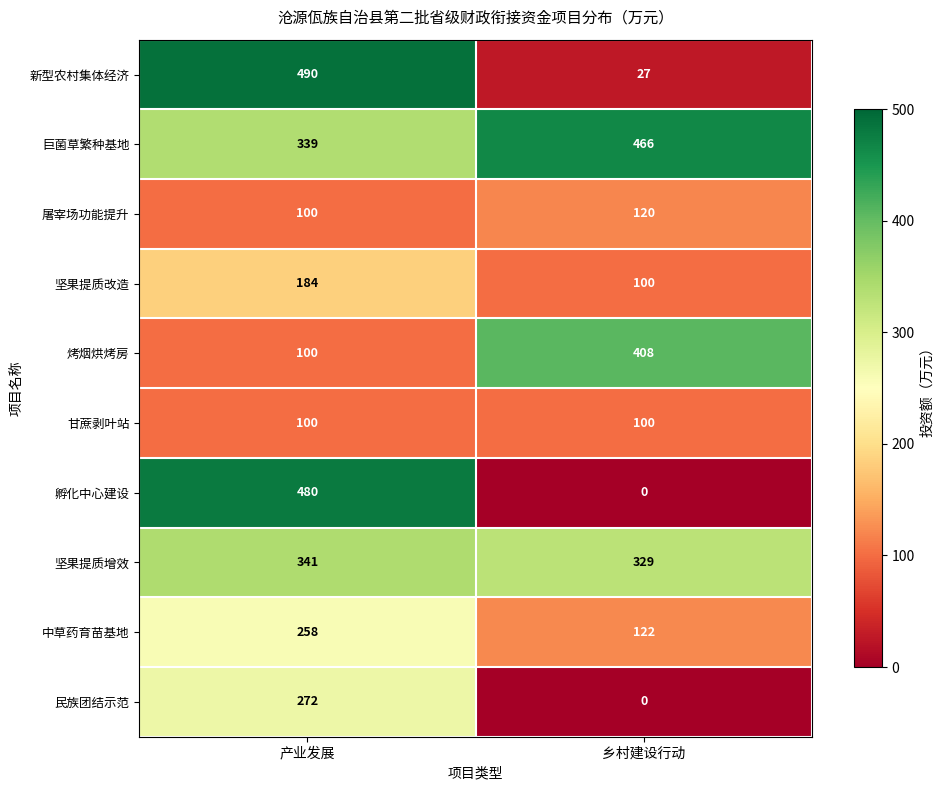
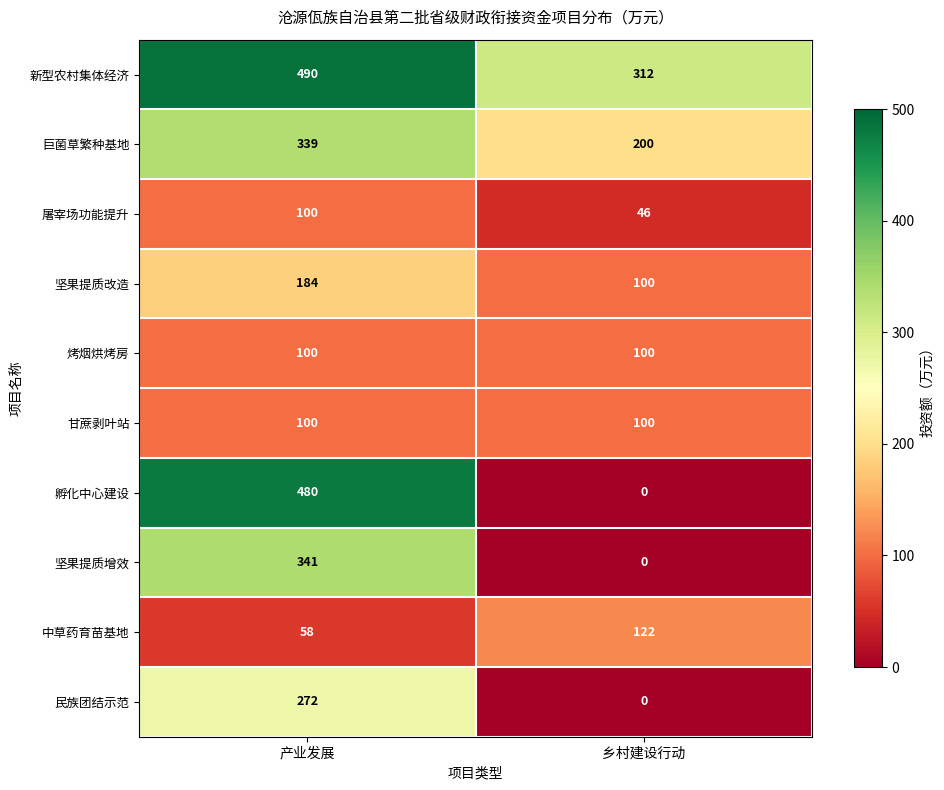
  {
    "新型农村集体经济": {
      "产业发展": 490,
-     "乡村建设行动": 27
+     "乡村建设行动": 312
    },
    "巨菌草繁种基地": {
      "产业发展": 339,
-     "乡村建设行动": 466
+     "乡村建设行动": 200
    },
    "屠宰场功能提升": {
      "产业发展": 100,
-     "乡村建设行动": 120
+     "乡村建设行动": 46
    },
    "坚果提质改造": {
      "产业发展": 184,
      "乡村建设行动": 100
    },
    "烤烟烘烤房": {
      "产业发展": 100,
-     "乡村建设行动": 408
+     "乡村建设行动": 100
    },
    "甘蔗剥叶站": {
      "产业发展": 100,
      "乡村建设行动": 100
    },
    "孵化中心建设": {
      "产业发展": 480,
      "乡村建设行动": 0
    },
    "坚果提质增效": {
      "产业发展": 341,
-     "乡村建设行动": 329
+     "乡村建设行动": 0
    },
    "中草药育苗基地": {
-     "产业发展": 258,
+     "产业发展": 58,
      "乡村建设行动": 122
    },
    "民族团结示范": {
      "产业发展": 272,
      "乡村建设行动": 0
    }
  }
